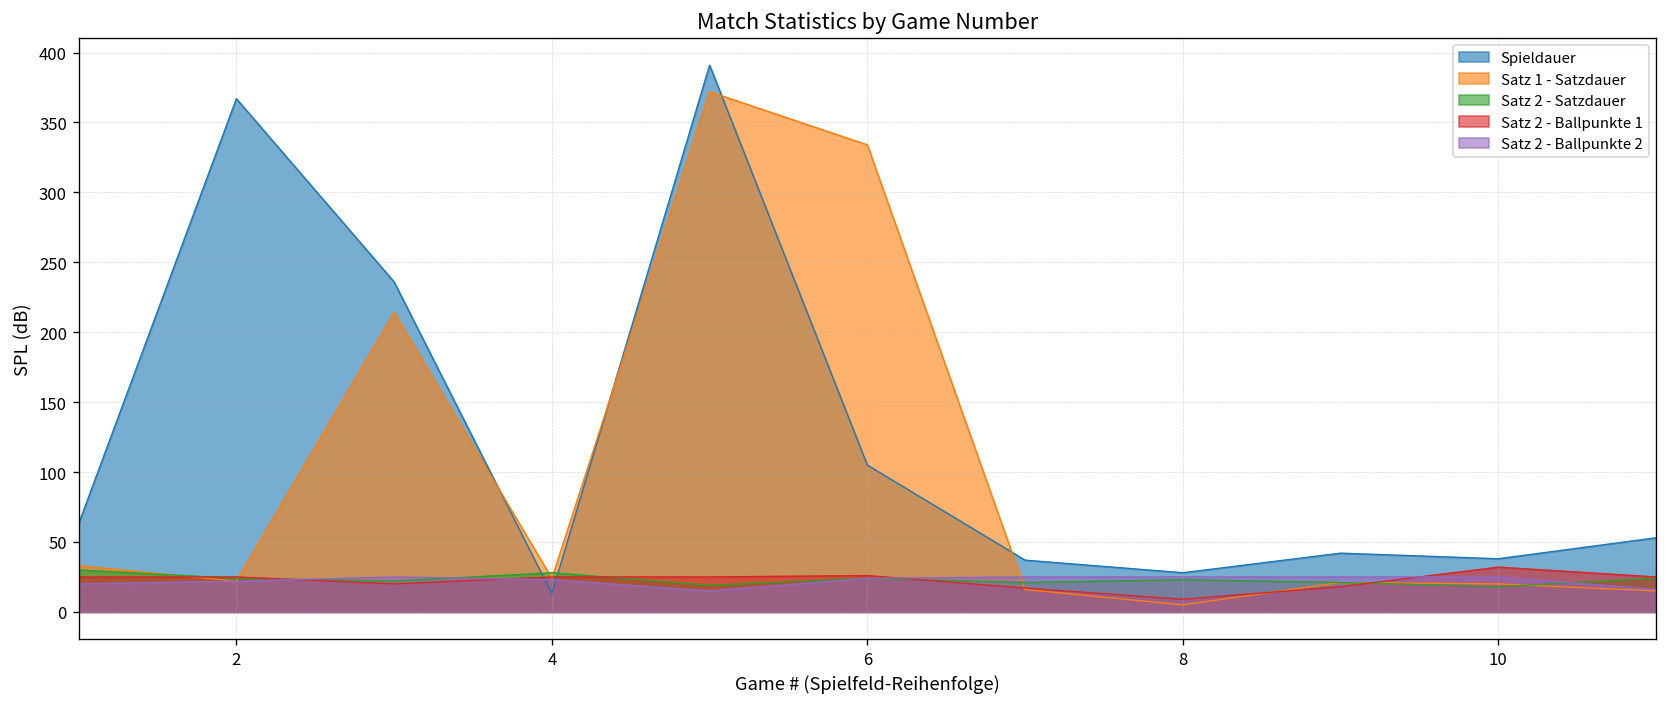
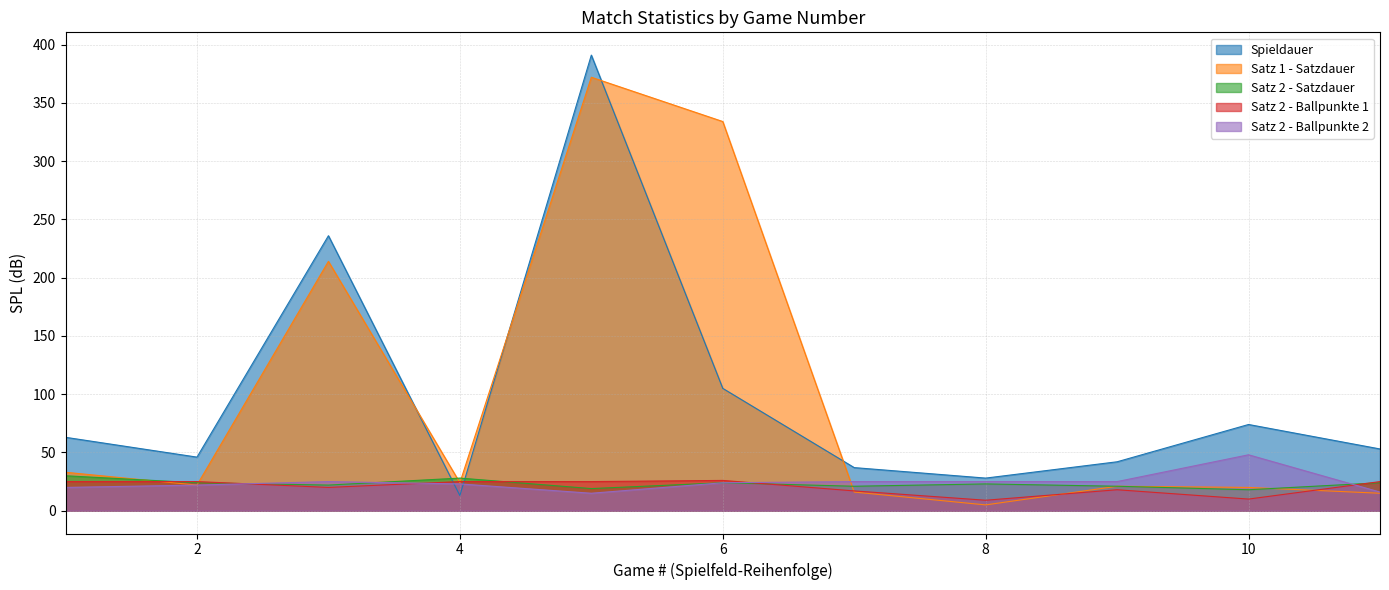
  {
    "Spieldauer": {
-     "2": 367,
+     "2": 46,
      "4": 13,
      "6": 105,
      "8": 28,
-     "10": 38
+     "10": 74
    },
    "Satz 1 - Satzdauer": {
      "6": 334,
      "8": 5
    },
    "Satz 2 - Satzdauer": {
      "4": 28
    },
    "Satz 2 - Ballpunkte 1": {
      "8": 9,
-     "10": 32
+     "10": 10
    },
    "Satz 2 - Ballpunkte 2": {
-     "10": 25
+     "10": 48
    }
  }
